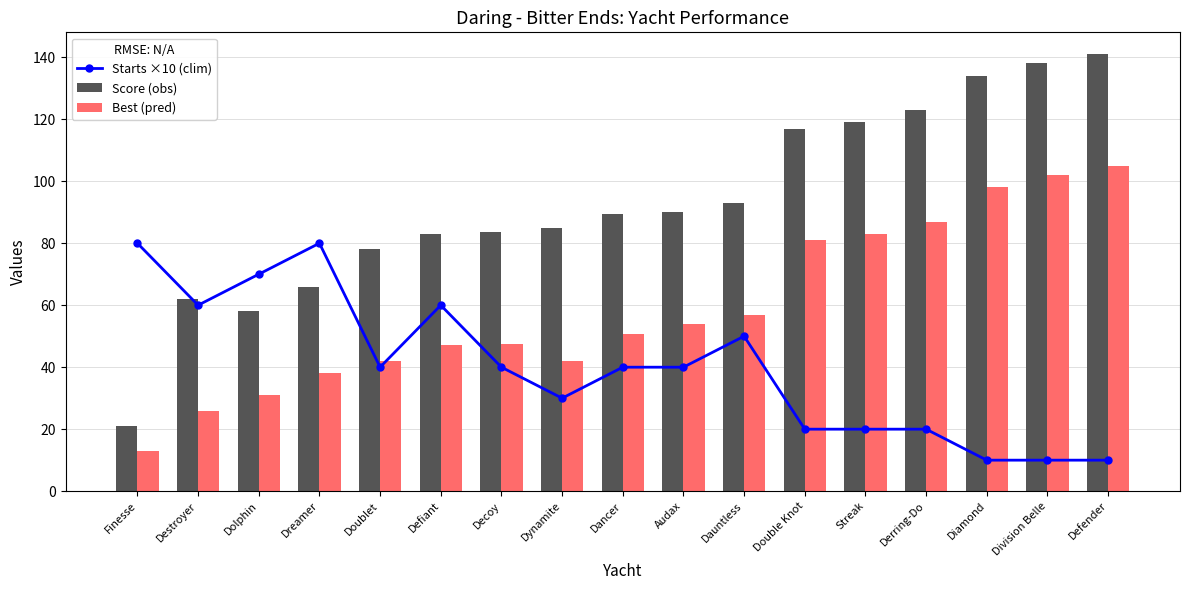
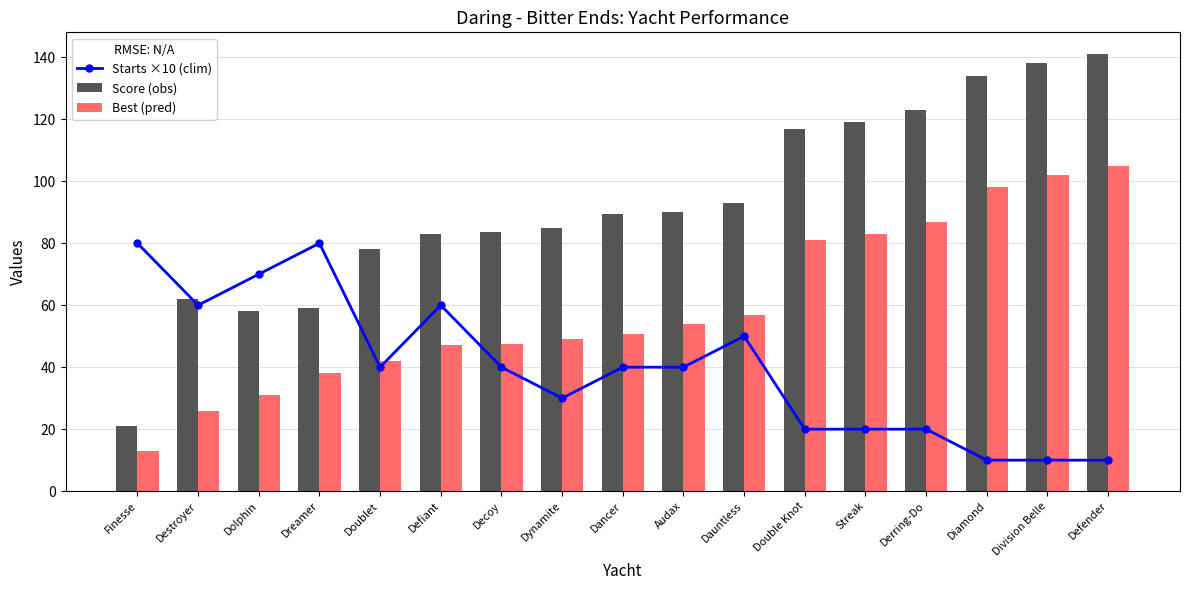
  {
    "Score (obs)": {
      "Finesse": 21,
      "Destroyer": 62,
      "Dolphin": 58,
-     "Dreamer": 66,
+     "Dreamer": 59,
      "Doublet": 78,
      "Defiant": 83,
      "Decoy": 84,
      "Dynamite": 85,
      "Dancer": 90,
      "Audax": 90,
      "Dauntless": 93,
      "Double Knot": 117,
      "Streak": 119,
      "Derring-Do": 123,
      "Diamond": 134,
      "Division Belle": 138,
      "Defender": 141
    },
    "Starts ×10 (clim)": {
      "Finesse": 80,
      "Destroyer": 60,
      "Dolphin": 70,
      "Dreamer": 80,
      "Doublet": 40,
      "Defiant": 60,
      "Decoy": 40,
      "Dynamite": 30,
      "Dancer": 40,
      "Audax": 40,
      "Dauntless": 50,
      "Double Knot": 20,
      "Streak": 20,
      "Derring-Do": 20,
      "Diamond": 10,
      "Division Belle": 10,
      "Defender": 10
    },
    "Best (pred)": {
      "Finesse": 13,
      "Destroyer": 26,
      "Dolphin": 31,
      "Dreamer": 38,
      "Doublet": 42,
      "Defiant": 47,
      "Decoy": 48,
-     "Dynamite": 42,
+     "Dynamite": 49,
      "Dancer": 51,
      "Audax": 54,
      "Dauntless": 57,
      "Double Knot": 81,
      "Streak": 83,
      "Derring-Do": 87,
      "Diamond": 98,
      "Division Belle": 102,
      "Defender": 105
    }
  }
